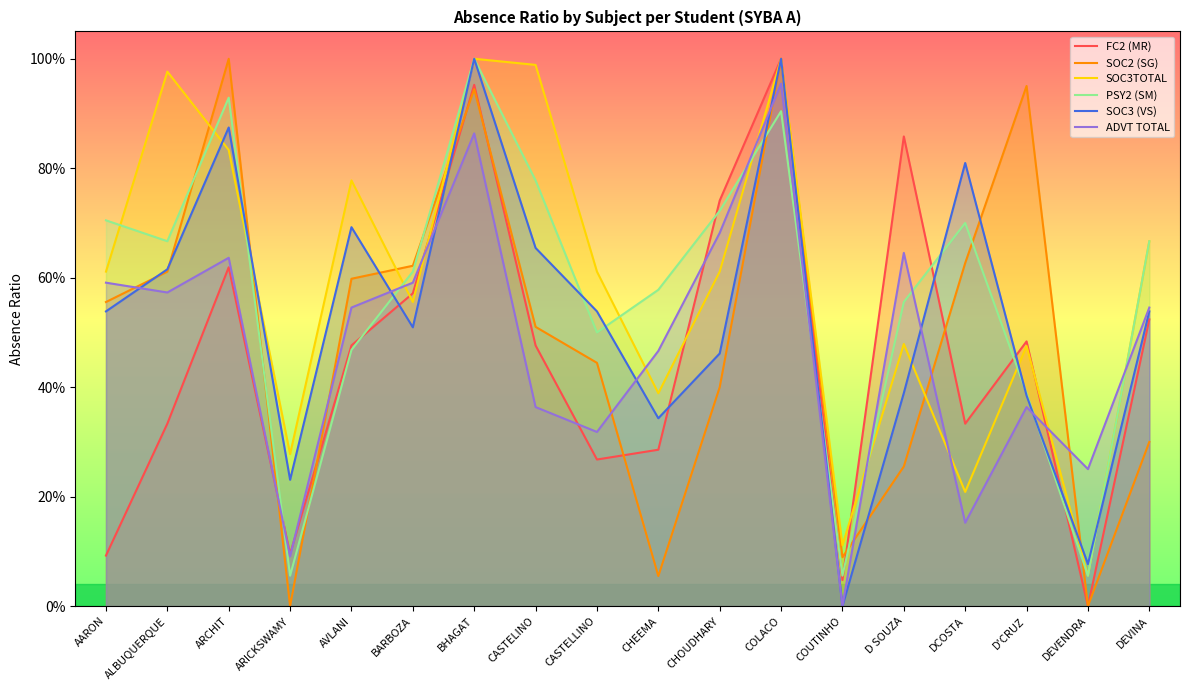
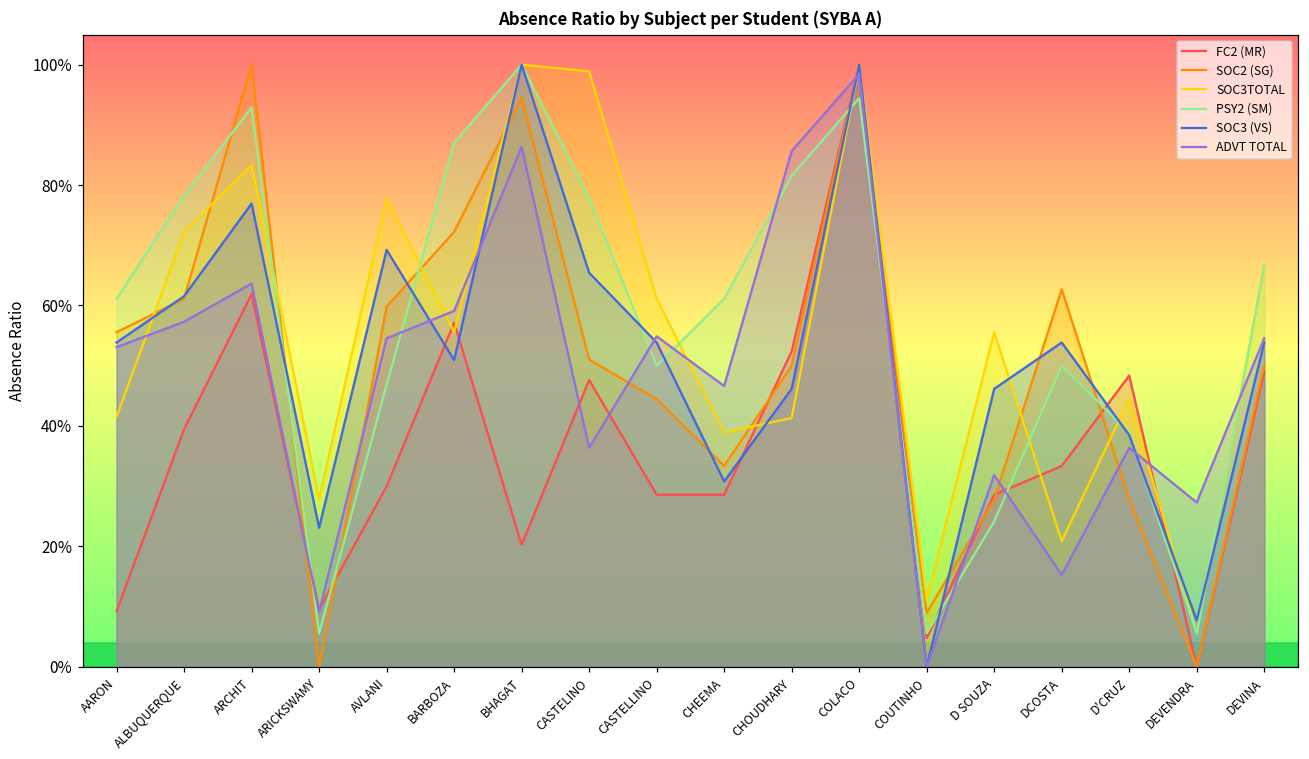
  {
    "FC2 (MR)": {
      "AARON": "9%",
-     "ALBUQUERQUE": "33%",
+     "ALBUQUERQUE": "39%",
      "ARCHIT": "62%",
-     "AVLANI": "48%",
+     "AVLANI": "30%",
      "BARBOZA": "57%",
-     "BHAGAT": "95%",
+     "BHAGAT": "20%",
      "CASTELINO": "48%",
-     "CASTELLINO": "27%",
+     "CASTELLINO": "29%",
      "CHEEMA": "29%",
-     "CHOUDHARY": "74%",
+     "CHOUDHARY": "52%",
      "COUTINHO": "5%",
-     "D SOUZA": "86%",
+     "D SOUZA": "29%",
      "DCOSTA": "33%",
      "D'CRUZ": "48%",
-     "DEVINA": "52%"
+     "DEVINA": "49%"
    },
    "SOC2 (SG)": {
      "AARON": "56%",
      "ARCHIT": "100%",
      "AVLANI": "60%",
-     "BARBOZA": "62%",
+     "BARBOZA": "72%",
      "BHAGAT": "94%",
      "CASTELINO": "51%",
      "CASTELLINO": "44%",
-     "CHEEMA": "5%",
-     "CHOUDHARY": "40%",
+     "CHEEMA": "33%",
+     "CHOUDHARY": "50%",
      "COUTINHO": "9%",
-     "D SOUZA": "26%",
+     "D SOUZA": "28%",
      "DCOSTA": "63%",
-     "D'CRUZ": "95%",
-     "DEVINA": "30%"
+     "D'CRUZ": "28%",
+     "DEVINA": "50%"
    },
    "SOC3TOTAL": {
-     "AARON": "61%",
-     "ALBUQUERQUE": "98%",
+     "AARON": "41%",
+     "ALBUQUERQUE": "72%",
      "ARCHIT": "83%",
      "ARICKSWAMY": "28%",
      "AVLANI": "78%",
      "BARBOZA": "56%",
      "CASTELINO": "99%",
      "CASTELLINO": "61%",
      "CHEEMA": "39%",
-     "CHOUDHARY": "61%",
+     "CHOUDHARY": "41%",
      "COUTINHO": "11%",
-     "D SOUZA": "48%",
+     "D SOUZA": "56%",
      "DCOSTA": "21%",
-     "D'CRUZ": "48%"
+     "D'CRUZ": "44%"
    },
    "PSY2 (SM)": {
-     "AARON": "70%",
-     "ALBUQUERQUE": "67%",
+     "AARON": "61%",
+     "ALBUQUERQUE": "78%",
      "ARCHIT": "93%",
      "ARICKSWAMY": "6%",
      "AVLANI": "47%",
-     "BARBOZA": "61%",
+     "BARBOZA": "87%",
      "CASTELINO": "78%",
      "CASTELLINO": "50%",
-     "CHEEMA": "58%",
-     "CHOUDHARY": "72%",
-     "COLACO": "90%",
+     "CHEEMA": "61%",
+     "CHOUDHARY": "82%",
+     "COLACO": "94%",
      "COUTINHO": "6%",
-     "D SOUZA": "56%",
-     "DCOSTA": "70%"
+     "D SOUZA": "24%",
+     "DCOSTA": "50%"
    },
    "SOC3 (VS)": {
      "AARON": "54%",
-     "ARCHIT": "87%",
+     "ARCHIT": "77%",
      "ARICKSWAMY": "23%",
      "AVLANI": "69%",
      "BARBOZA": "51%",
      "CASTELINO": "65%",
      "CASTELLINO": "54%",
-     "CHEEMA": "34%",
+     "CHEEMA": "31%",
      "CHOUDHARY": "46%",
-     "D SOUZA": "39%",
-     "DCOSTA": "81%",
+     "D SOUZA": "46%",
+     "DCOSTA": "54%",
      "DEVENDRA": "8%",
      "DEVINA": "54%"
    },
    "ADVT TOTAL": {
-     "AARON": "59%",
+     "AARON": "53%",
      "ALBUQUERQUE": "57%",
      "ARCHIT": "64%",
      "AVLANI": "55%",
      "BARBOZA": "59%",
      "BHAGAT": "86%",
      "CASTELINO": "36%",
-     "CASTELLINO": "32%",
+     "CASTELLINO": "55%",
      "CHEEMA": "47%",
-     "CHOUDHARY": "68%",
-     "COLACO": "95%",
-     "D SOUZA": "65%",
+     "CHOUDHARY": "86%",
+     "COLACO": "98%",
+     "D SOUZA": "32%",
      "DCOSTA": "15%",
      "D'CRUZ": "36%",
-     "DEVENDRA": "25%",
+     "DEVENDRA": "27%",
      "DEVINA": "55%"
    }
  }
